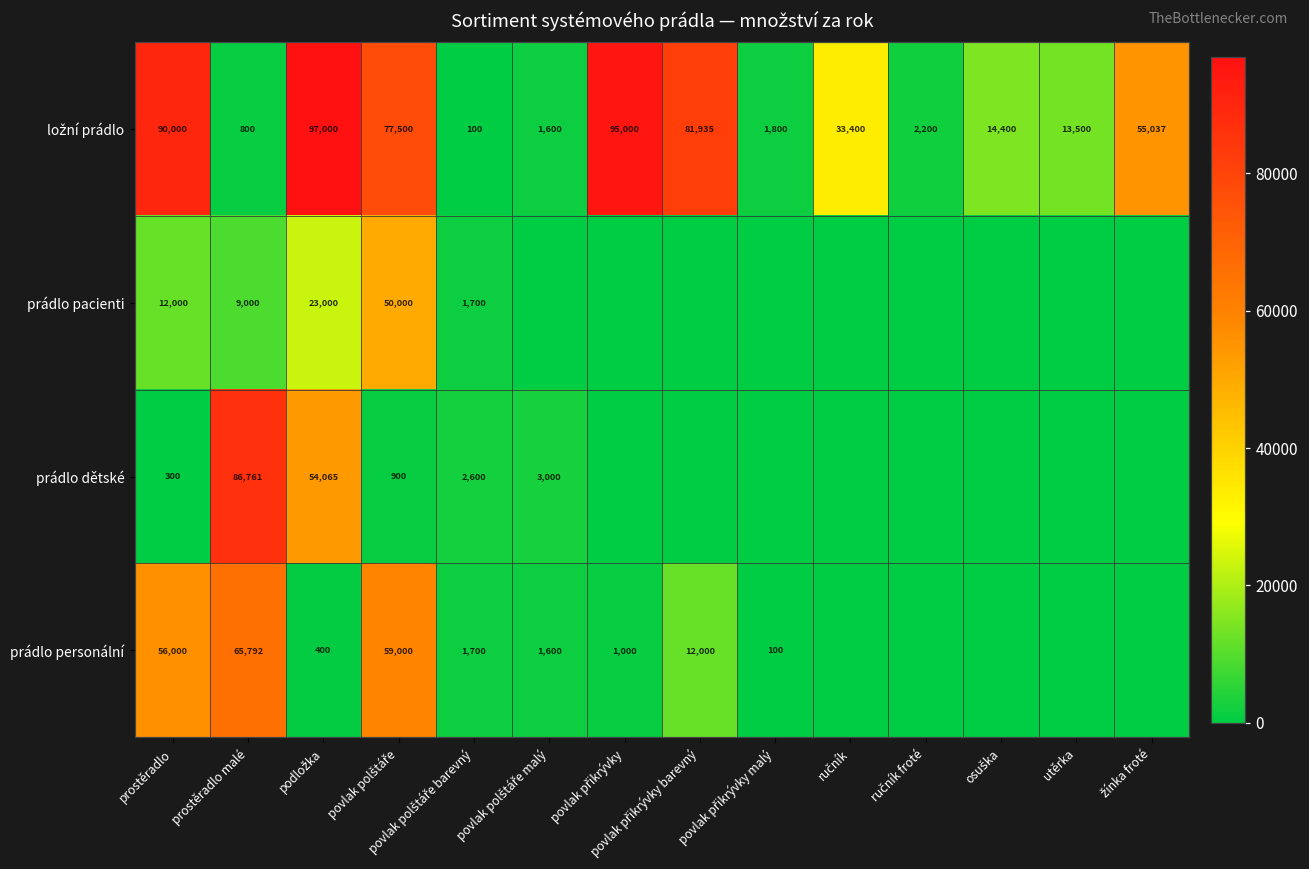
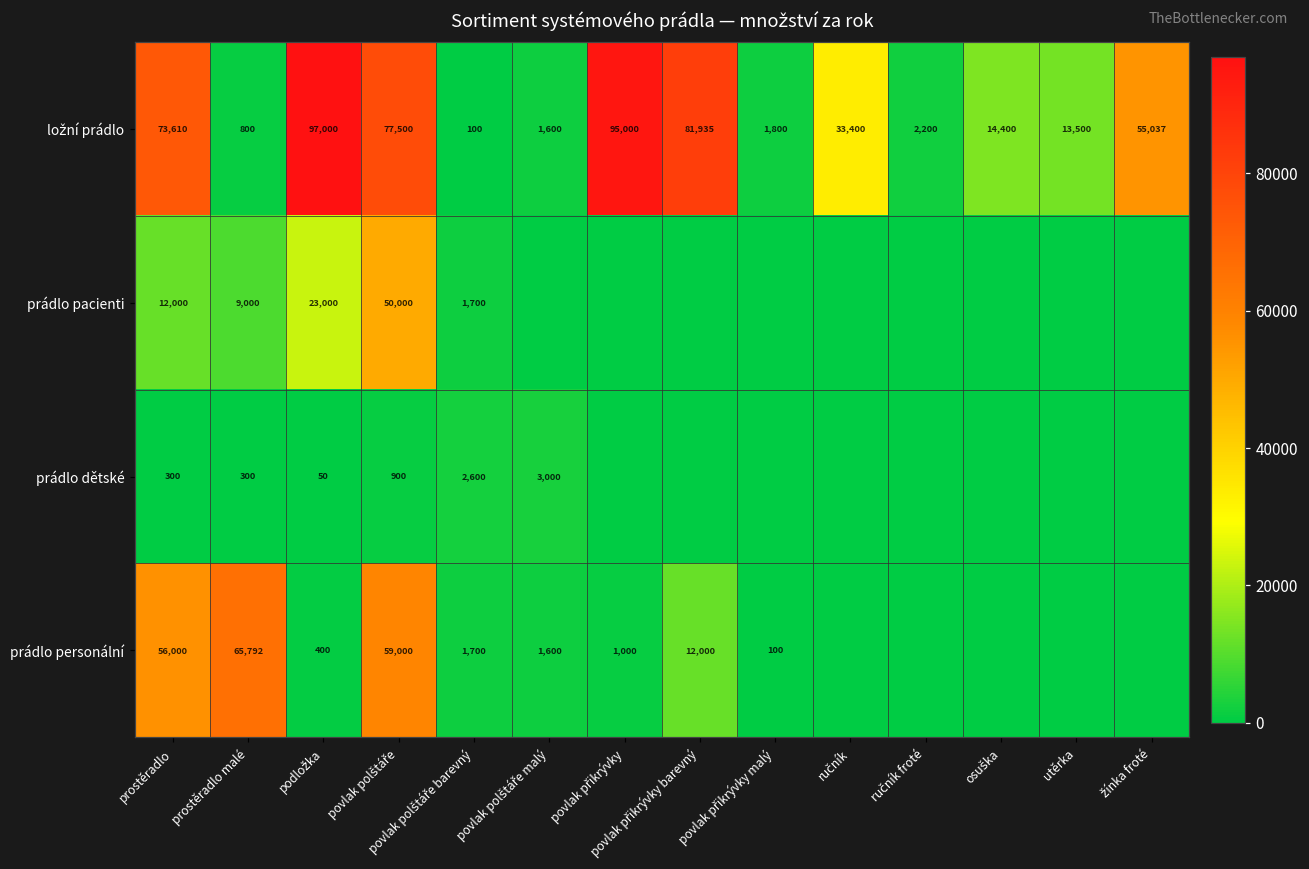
  {
    "ložní prádlo": {
-     "prostěradlo": "90,000",
+     "prostěradlo": "73,610",
      "prostěradlo malé": "800",
      "podložka": "97,000",
      "povlak polštáře": "77,500",
      "povlak polštáře barevný": "100",
      "povlak polštáře malý": "1,600",
      "povlak přikrývky": "95,000",
      "povlak přikrývky barevný": "81,935",
      "povlak přikrývky malý": "1,800",
      "ručník": "33,400",
      "ručník froté": "2,200",
      "osuška": "14,400",
      "utěrka": "13,500",
      "žínka froté": "55,037"
    },
    "prádlo pacienti": {
      "prostěradlo": "12,000",
      "prostěradlo malé": "9,000",
      "podložka": "23,000",
      "povlak polštáře": "50,000",
      "povlak polštáře barevný": "1,700"
    },
    "prádlo dětské": {
      "prostěradlo": "300",
-     "prostěradlo malé": "86,761",
-     "podložka": "54,065",
+     "prostěradlo malé": "300",
+     "podložka": "50",
      "povlak polštáře": "900",
      "povlak polštáře barevný": "2,600",
      "povlak polštáře malý": "3,000"
    },
    "prádlo personální": {
      "prostěradlo": "56,000",
      "prostěradlo malé": "65,792",
      "podložka": "400",
      "povlak polštáře": "59,000",
      "povlak polštáře barevný": "1,700",
      "povlak polštáře malý": "1,600",
      "povlak přikrývky": "1,000",
      "povlak přikrývky barevný": "12,000",
      "povlak přikrývky malý": "100"
    }
  }
